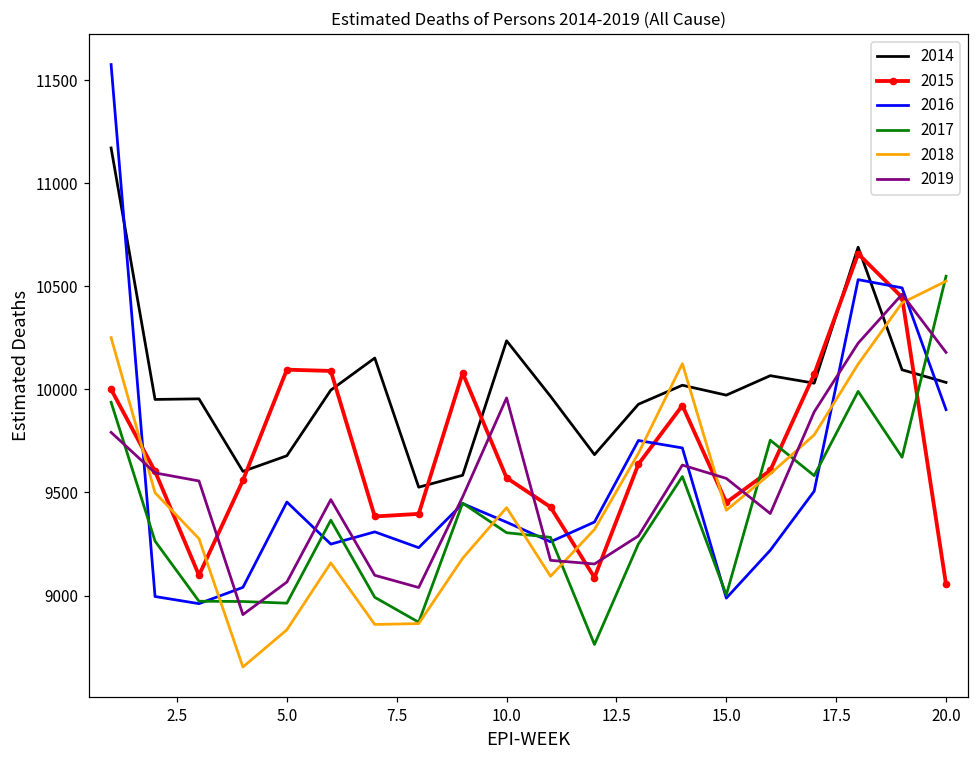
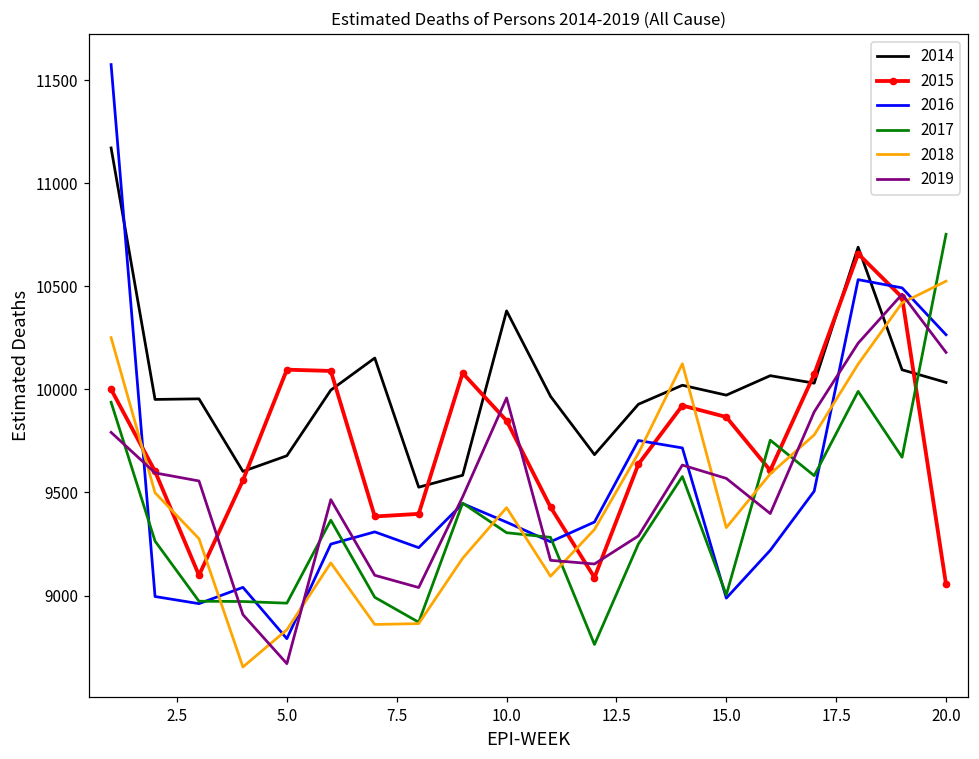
  {
    "2014": {
      "5.0": 9680,
-     "10.0": 10240,
+     "10.0": 10380,
      "15.0": 9970,
      "20.0": 10030
    },
    "2015": {
      "5.0": 10100,
-     "10.0": 9570,
-     "15.0": 9450,
+     "10.0": 9850,
+     "15.0": 9870,
      "20.0": 9050
    },
    "2016": {
-     "5.0": 9450,
+     "5.0": 8790,
      "10.0": 9360,
      "15.0": 8990,
-     "20.0": 9900
+     "20.0": 10270
    },
    "2017": {
      "5.0": 8960,
      "10.0": 9300,
      "15.0": 9000,
-     "20.0": 10550
+     "20.0": 10750
    },
    "2018": {
      "5.0": 8830,
      "10.0": 9430,
-     "15.0": 9410,
+     "15.0": 9330,
      "20.0": 10530
    },
    "2019": {
-     "5.0": 9070,
+     "5.0": 8670,
      "10.0": 9960,
      "15.0": 9570,
      "20.0": 10180
    }
  }
